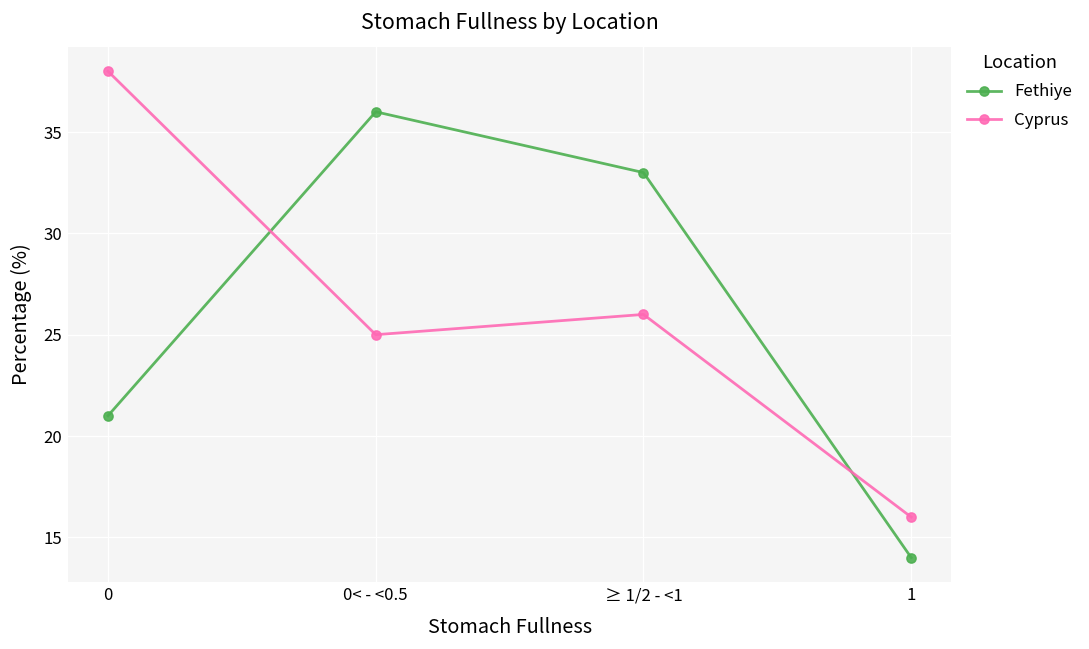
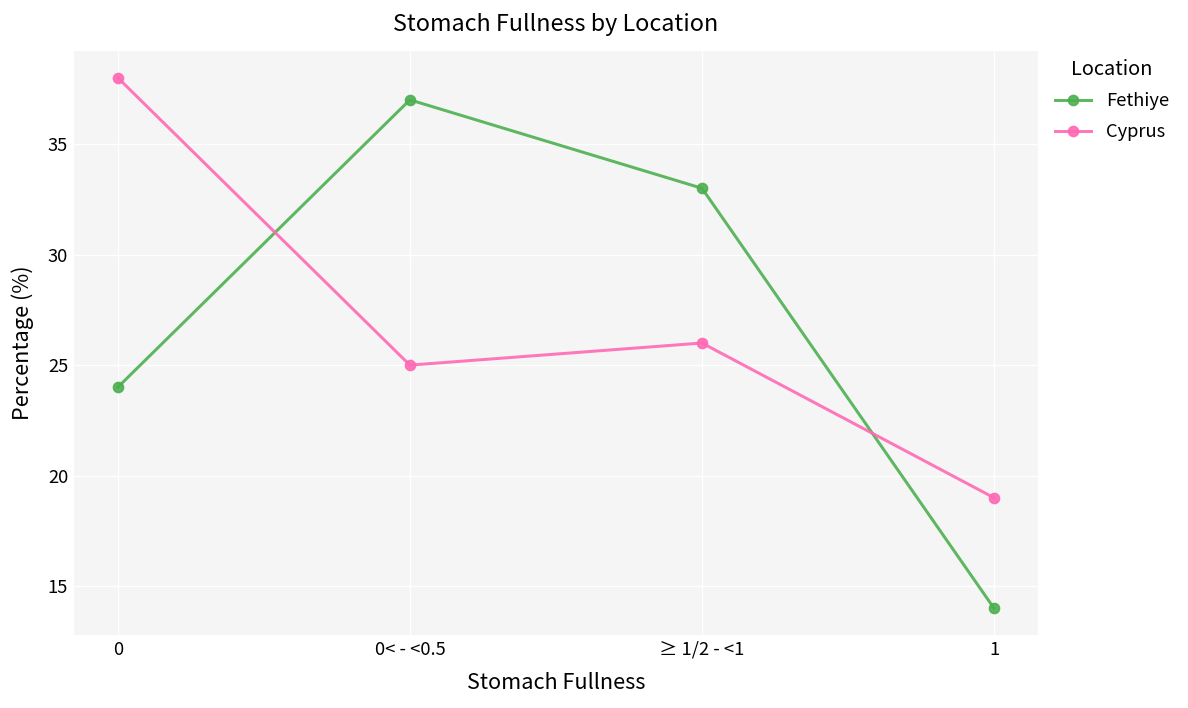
  {
    "Fethiye": {
-     "0": 21,
-     "0< - <0.5": 36,
+     "0": 24,
+     "0< - <0.5": 37,
      "≥ 1/2 - <1": 33,
      "1": 14
    },
    "Cyprus": {
      "0": 38,
      "0< - <0.5": 25,
      "≥ 1/2 - <1": 26,
-     "1": 16
+     "1": 19
    }
  }
